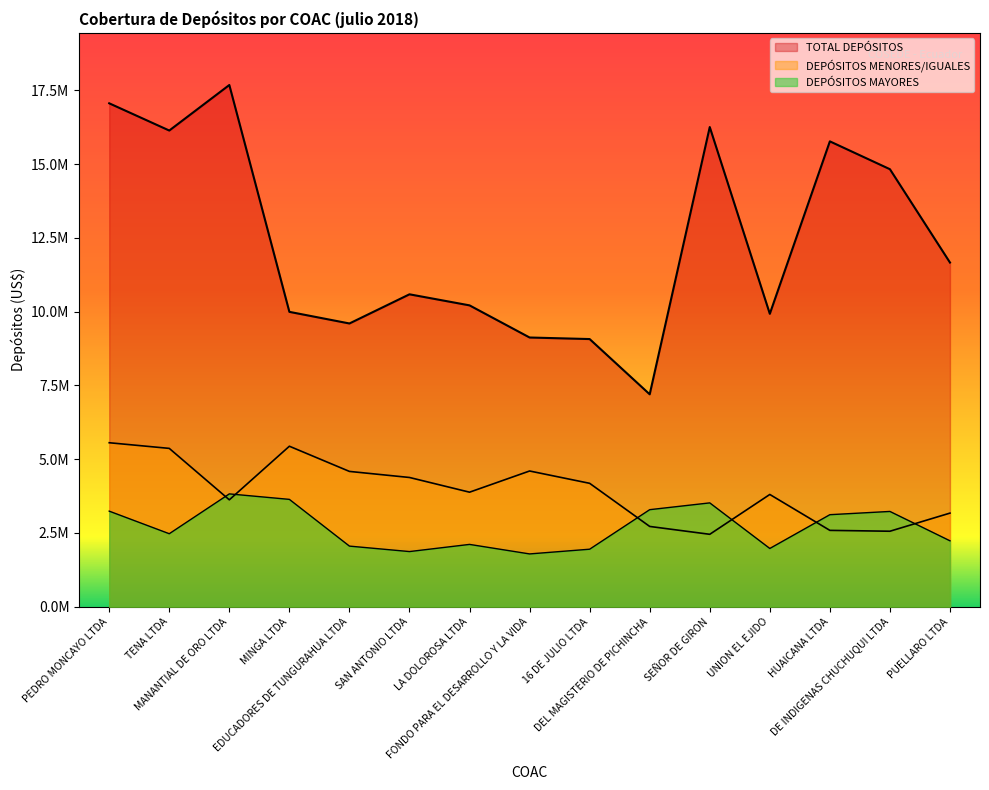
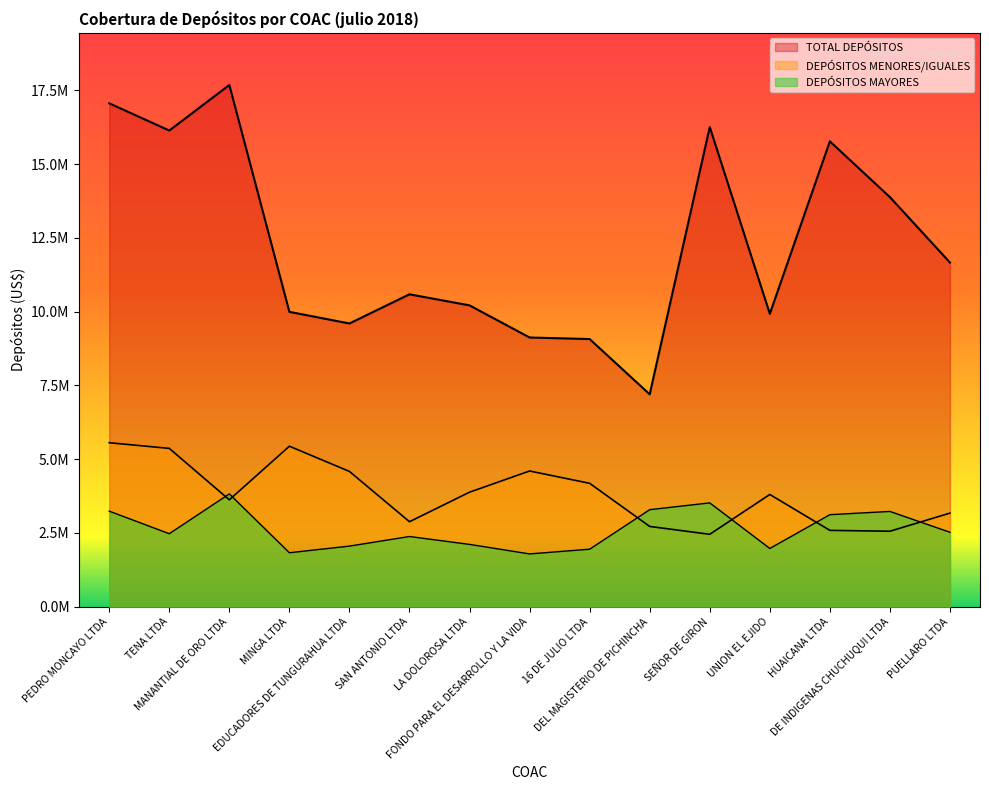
  {
    "TOTAL DEPÓSITOS": {
      "PEDRO MONCAYO LTDA": 17100000,
      "TENA LTDA": 16100000,
      "MANANTIAL DE ORO LTDA": 17700000,
      "MINGA LTDA": 10000000,
      "EDUCADORES DE TUNGURAHUA LTDA": 9600000,
      "SAN ANTONIO LTDA": 10600000,
      "LA DOLOROSA LTDA": 10200000,
      "FONDO PARA EL DESARROLLO Y LA VIDA": 9100000,
      "16 DE JULIO LTDA": 9100000,
      "DEL MAGISTERIO DE PICHINCHA": 7200000,
      "SEÑOR DE GIRON": 16300000,
      "UNION EL EJIDO": 9900000,
      "HUAICANA LTDA": 15800000,
-     "DE INDIGENAS CHUCHUQUI LTDA": 14800000,
+     "DE INDIGENAS CHUCHUQUI LTDA": 13900000,
      "PUELLARO LTDA": 11700000
    },
    "DEPÓSITOS MENORES/IGUALES": {
      "PEDRO MONCAYO LTDA": 5600000,
      "TENA LTDA": 5400000,
      "MANANTIAL DE ORO LTDA": 3600000,
      "MINGA LTDA": 5400000,
      "EDUCADORES DE TUNGURAHUA LTDA": 4600000,
-     "SAN ANTONIO LTDA": 4400000,
+     "SAN ANTONIO LTDA": 2900000,
      "LA DOLOROSA LTDA": 3900000,
      "FONDO PARA EL DESARROLLO Y LA VIDA": 4600000,
      "16 DE JULIO LTDA": 4200000,
      "DEL MAGISTERIO DE PICHINCHA": 2700000,
      "SEÑOR DE GIRON": 2500000,
      "UNION EL EJIDO": 3800000,
      "HUAICANA LTDA": 2600000,
      "DE INDIGENAS CHUCHUQUI LTDA": 2600000,
      "PUELLARO LTDA": 3200000
    },
    "DEPÓSITOS MAYORES": {
      "PEDRO MONCAYO LTDA": 3200000,
      "TENA LTDA": 2500000,
      "MANANTIAL DE ORO LTDA": 3800000,
-     "MINGA LTDA": 3600000,
+     "MINGA LTDA": 1800000,
      "EDUCADORES DE TUNGURAHUA LTDA": 2100000,
-     "SAN ANTONIO LTDA": 1900000,
+     "SAN ANTONIO LTDA": 2400000,
      "LA DOLOROSA LTDA": 2100000,
      "FONDO PARA EL DESARROLLO Y LA VIDA": 1800000,
      "16 DE JULIO LTDA": 2000000,
      "DEL MAGISTERIO DE PICHINCHA": 3300000,
      "SEÑOR DE GIRON": 3500000,
      "UNION EL EJIDO": 2000000,
      "HUAICANA LTDA": 3100000,
      "DE INDIGENAS CHUCHUQUI LTDA": 3200000,
-     "PUELLARO LTDA": 2200000
+     "PUELLARO LTDA": 2500000
    }
  }
